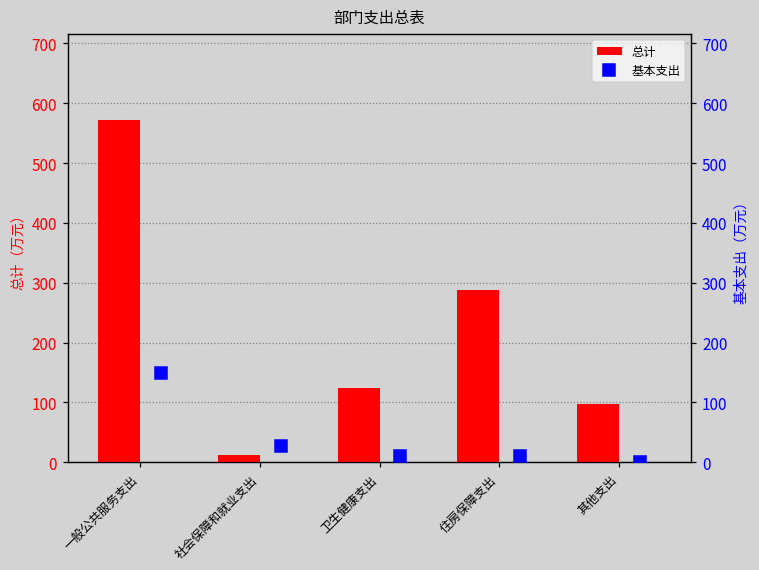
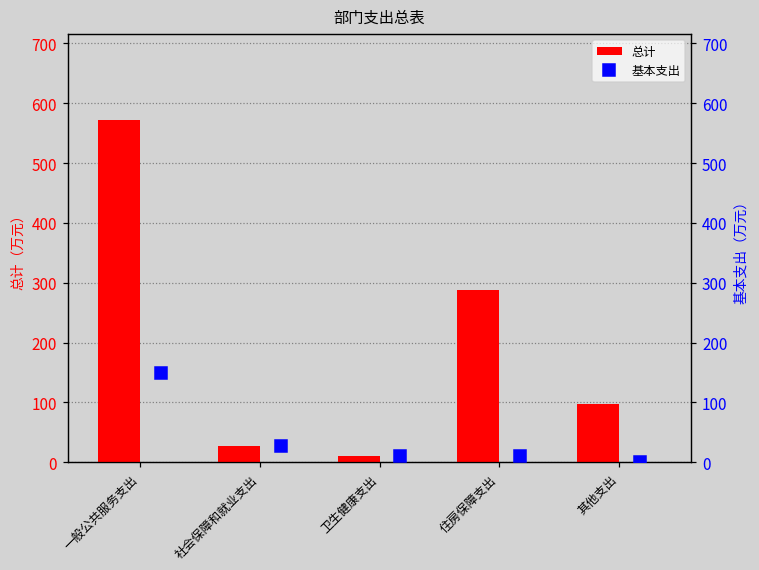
  {
    "总计": {
      "一般公共服务支出": 570,
-     "社会保障和就业支出": 10,
-     "卫生健康支出": 120,
+     "社会保障和就业支出": 30,
+     "卫生健康支出": 10,
      "住房保障支出": 290,
      "其他支出": 100
    }
  }
